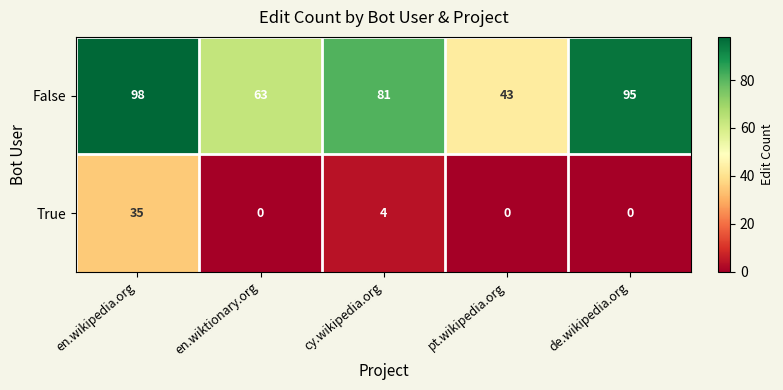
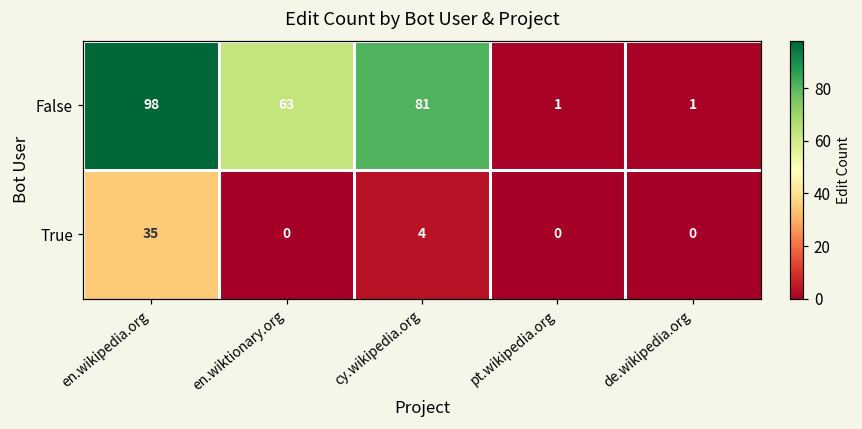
  {
    "False": {
      "en.wikipedia.org": 98,
      "en.wiktionary.org": 63,
      "cy.wikipedia.org": 81,
-     "pt.wikipedia.org": 43,
-     "de.wikipedia.org": 95
+     "pt.wikipedia.org": 1,
+     "de.wikipedia.org": 1
    },
    "True": {
      "en.wikipedia.org": 35,
      "en.wiktionary.org": 0,
      "cy.wikipedia.org": 4,
      "pt.wikipedia.org": 0,
      "de.wikipedia.org": 0
    }
  }
